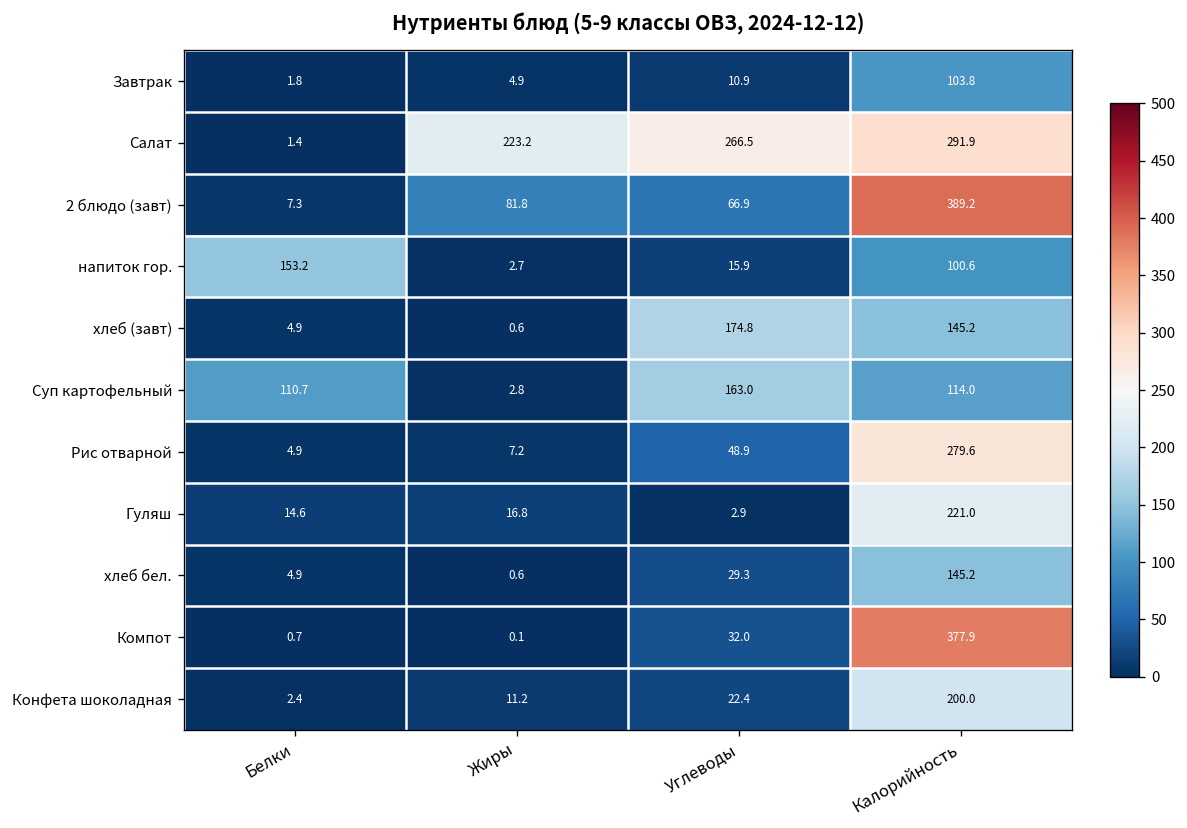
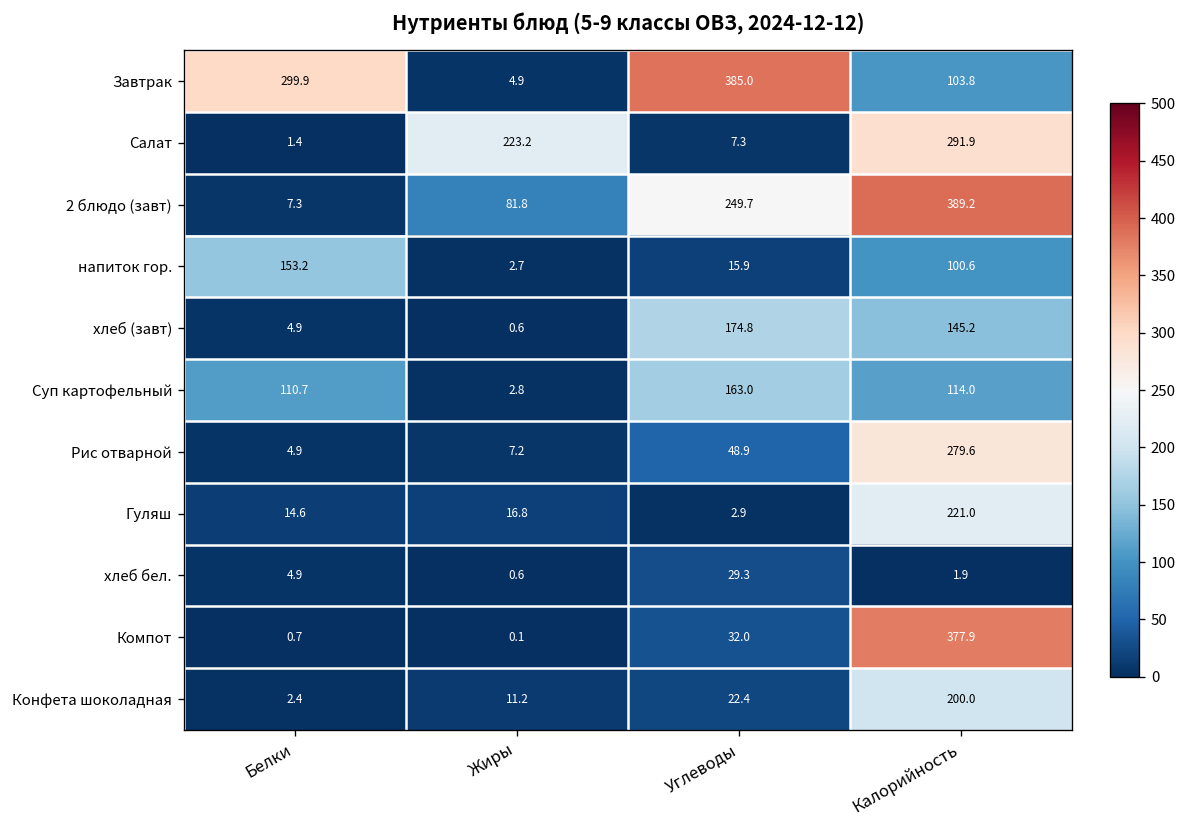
  {
    "Завтрак": {
-     "Белки": 1.8,
+     "Белки": 299.9,
      "Жиры": 4.9,
-     "Углеводы": 10.9,
+     "Углеводы": 385.0,
      "Калорийность": 103.8
    },
    "Салат": {
      "Белки": 1.4,
      "Жиры": 223.2,
-     "Углеводы": 266.5,
+     "Углеводы": 7.3,
      "Калорийность": 291.9
    },
    "2 блюдо (завт)": {
      "Белки": 7.3,
      "Жиры": 81.8,
-     "Углеводы": 66.9,
+     "Углеводы": 249.7,
      "Калорийность": 389.2
    },
    "напиток гор.": {
      "Белки": 153.2,
      "Жиры": 2.7,
      "Углеводы": 15.9,
      "Калорийность": 100.6
    },
    "хлеб (завт)": {
      "Белки": 4.9,
      "Жиры": 0.6,
      "Углеводы": 174.8,
      "Калорийность": 145.2
    },
    "Суп картофельный": {
      "Белки": 110.7,
      "Жиры": 2.8,
      "Углеводы": 163.0,
      "Калорийность": 114.0
    },
    "Рис отварной": {
      "Белки": 4.9,
      "Жиры": 7.2,
      "Углеводы": 48.9,
      "Калорийность": 279.6
    },
    "Гуляш": {
      "Белки": 14.6,
      "Жиры": 16.8,
      "Углеводы": 2.9,
      "Калорийность": 221.0
    },
    "хлеб бел.": {
      "Белки": 4.9,
      "Жиры": 0.6,
      "Углеводы": 29.3,
-     "Калорийность": 145.2
+     "Калорийность": 1.9
    },
    "Компот": {
      "Белки": 0.7,
      "Жиры": 0.1,
      "Углеводы": 32.0,
      "Калорийность": 377.9
    },
    "Конфета шоколадная": {
      "Белки": 2.4,
      "Жиры": 11.2,
      "Углеводы": 22.4,
      "Калорийность": 200.0
    }
  }
